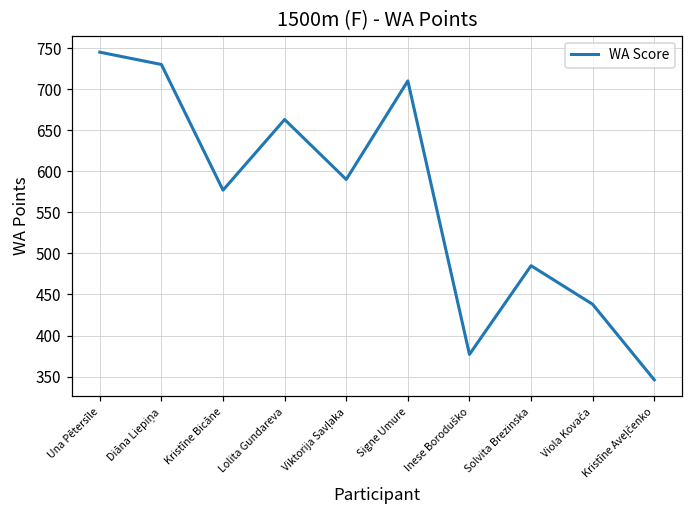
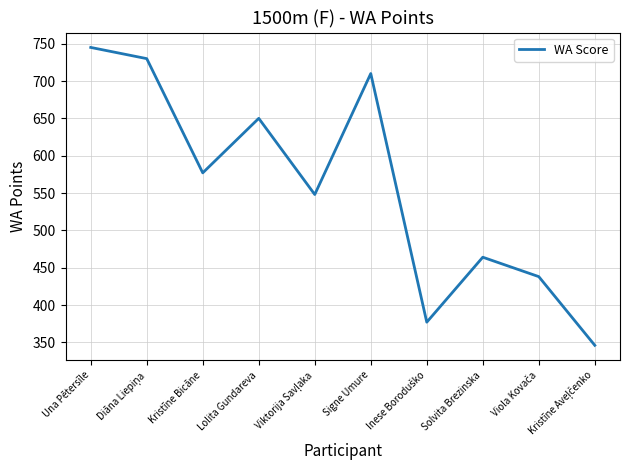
  {
    "Una Pētersīle": 750,
    "Diāna Liepiņa": 730,
    "Kristīne Bicāne": 580,
-   "Lolita Gundareva": 660,
-   "Viktorija Savļaka": 590,
+   "Lolita Gundareva": 650,
+   "Viktorija Savļaka": 550,
    "Signe Umure": 710,
    "Inese Boroduško": 380,
-   "Solvita Brezinska": 490,
+   "Solvita Brezinska": 460,
    "Viola Kovača": 440,
    "Kristīne Aveļčenko": 350
  }
